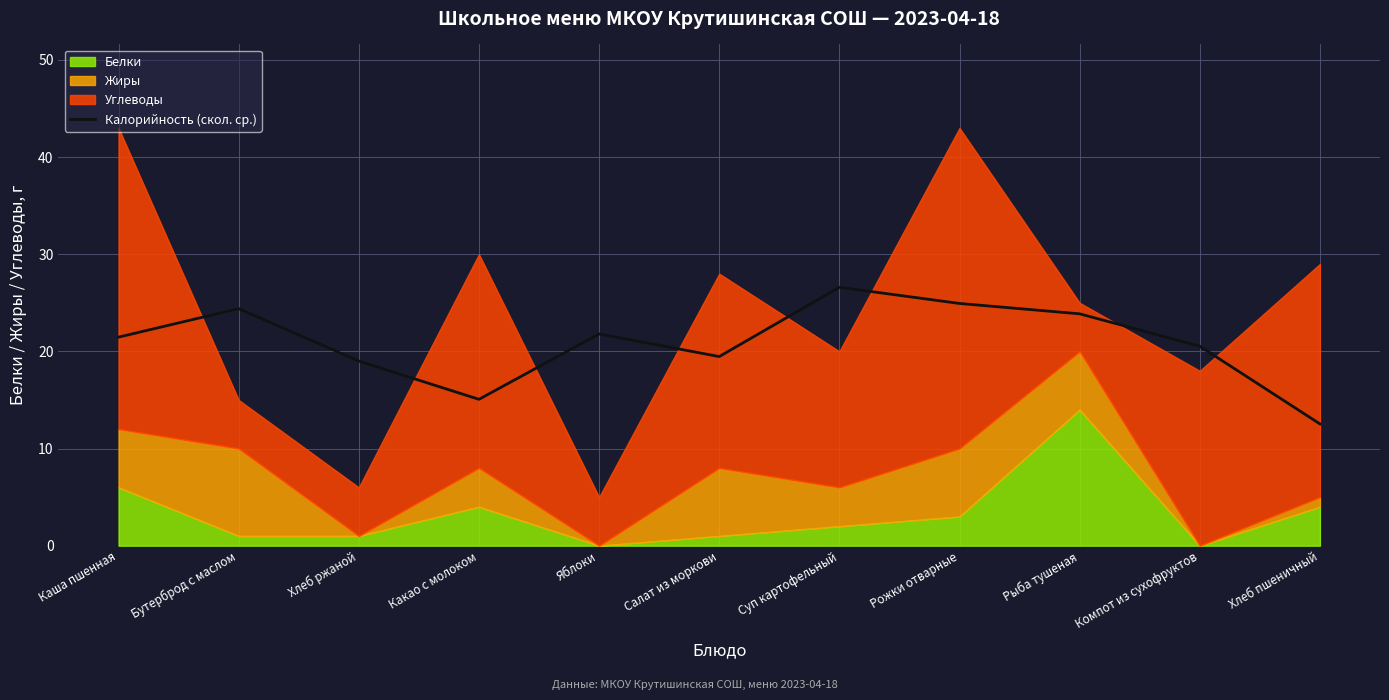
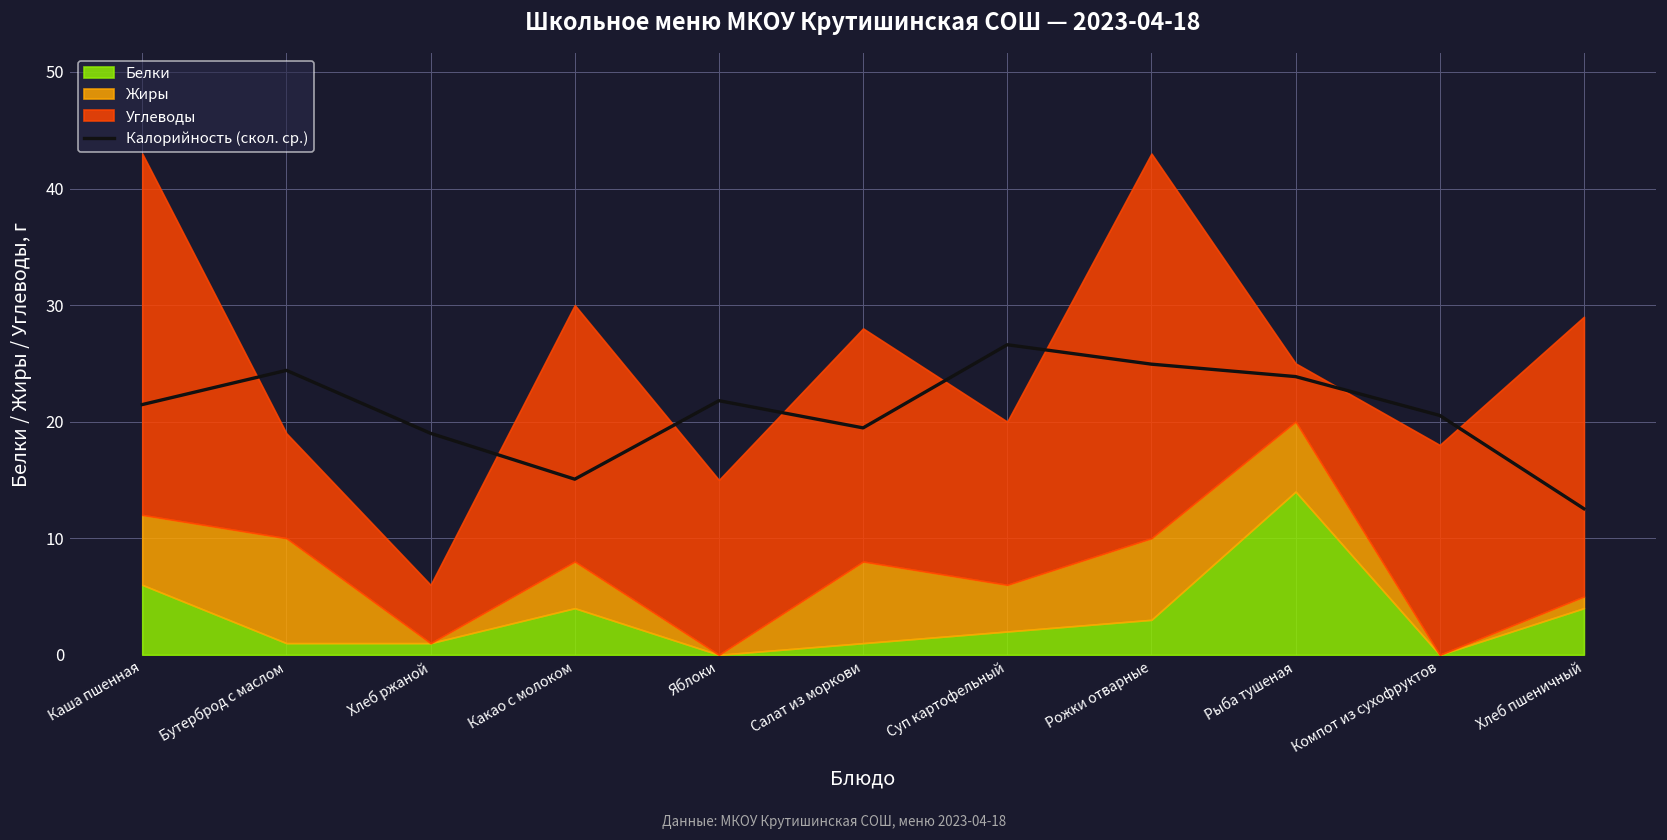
  {
    "Калорийность (скол. ср.)": {
      "Каша пшенная": 21,
      "Бутерброд с маслом": 24,
      "Хлеб ржаной": 19,
      "Какао с молоком": 15,
      "Яблоки": 22,
      "Салат из моркови": 19,
      "Суп картофельный": 27,
      "Рожки отварные": 25,
      "Рыба тушеная": 24,
      "Компот из сухофруктов": 21,
      "Хлеб пшеничный": 13
    },
    "Белки": {
      "Каша пшенная": 6,
      "Бутерброд с маслом": 1,
      "Какао с молоком": 4,
      "Салат из моркови": 1,
      "Суп картофельный": 2,
      "Рожки отварные": 3,
      "Рыба тушеная": 14,
      "Хлеб пшеничный": 4
    },
    "Жиры": {
      "Каша пшенная": 6,
      "Бутерброд с маслом": 9,
      "Какао с молоком": 4,
      "Салат из моркови": 7,
      "Суп картофельный": 4,
      "Рожки отварные": 7,
      "Рыба тушеная": 6,
      "Хлеб пшеничный": 1
    },
    "Углеводы": {
-     "Бутерброд с маслом": 5,
+     "Бутерброд с маслом": 9,
      "Хлеб ржаной": 5,
      "Какао с молоком": 22,
-     "Яблоки": 5,
+     "Яблоки": 15,
      "Салат из моркови": 20,
      "Суп картофельный": 14,
      "Рожки отварные": 33,
      "Рыба тушеная": 5,
      "Компот из сухофруктов": 18,
      "Хлеб пшеничный": 24
    }
  }
